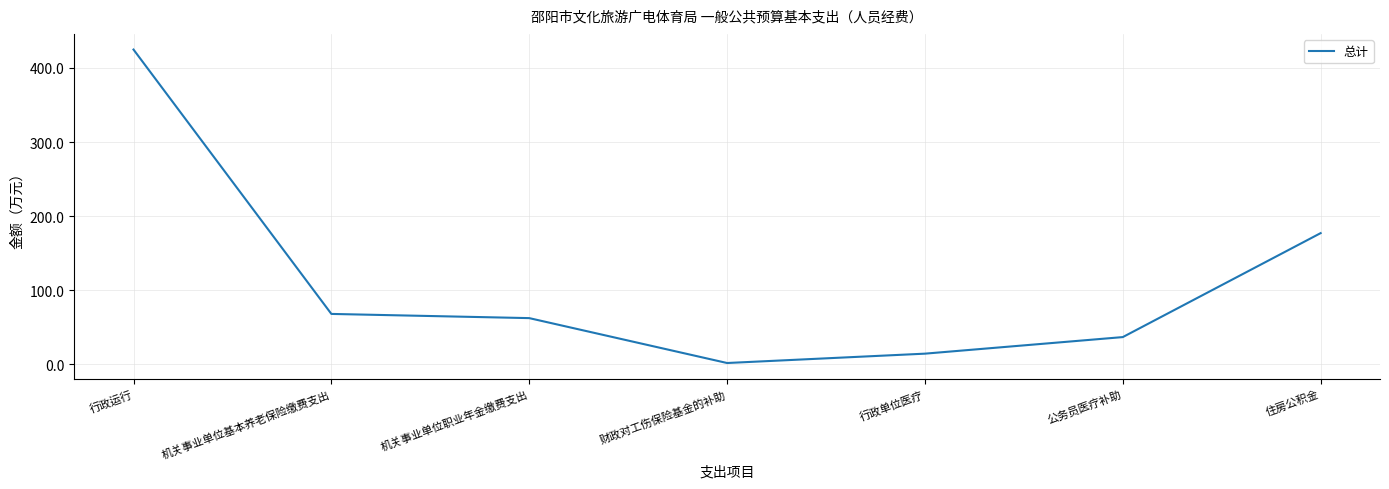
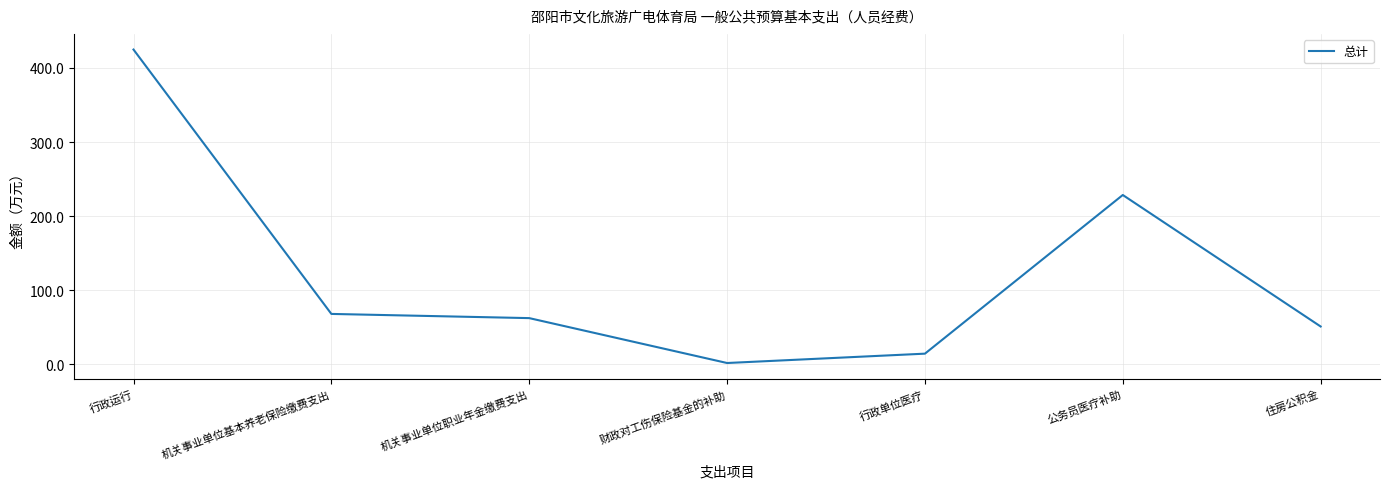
  {
    "行政运行": 420,
    "机关事业单位基本养老保险缴费支出": 70,
    "机关事业单位职业年金缴费支出": 60,
    "财政对工伤保险基金的补助": 0,
    "行政单位医疗": 10,
-   "公务员医疗补助": 40,
-   "住房公积金": 180
+   "公务员医疗补助": 230,
+   "住房公积金": 50
  }
